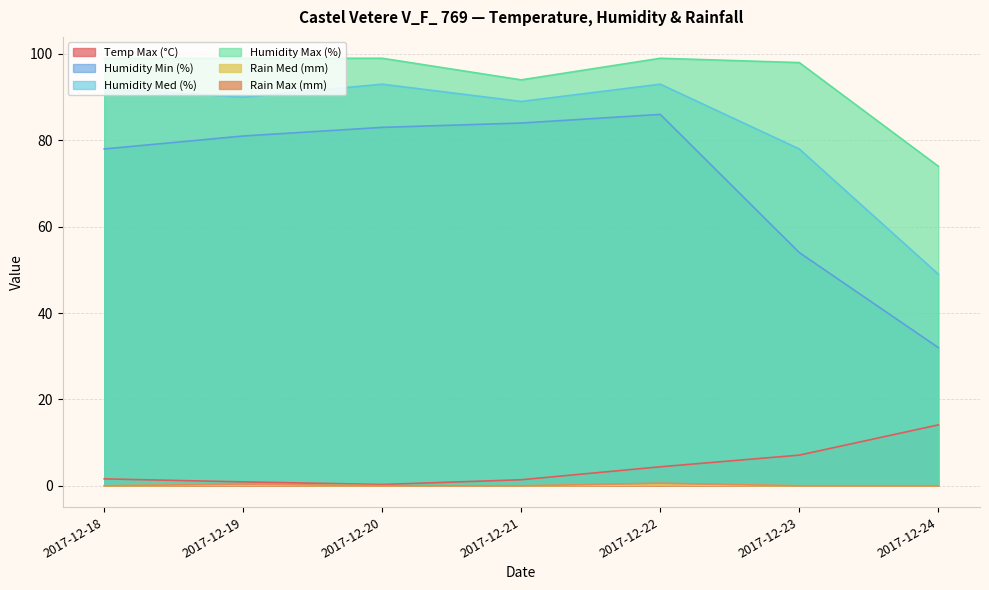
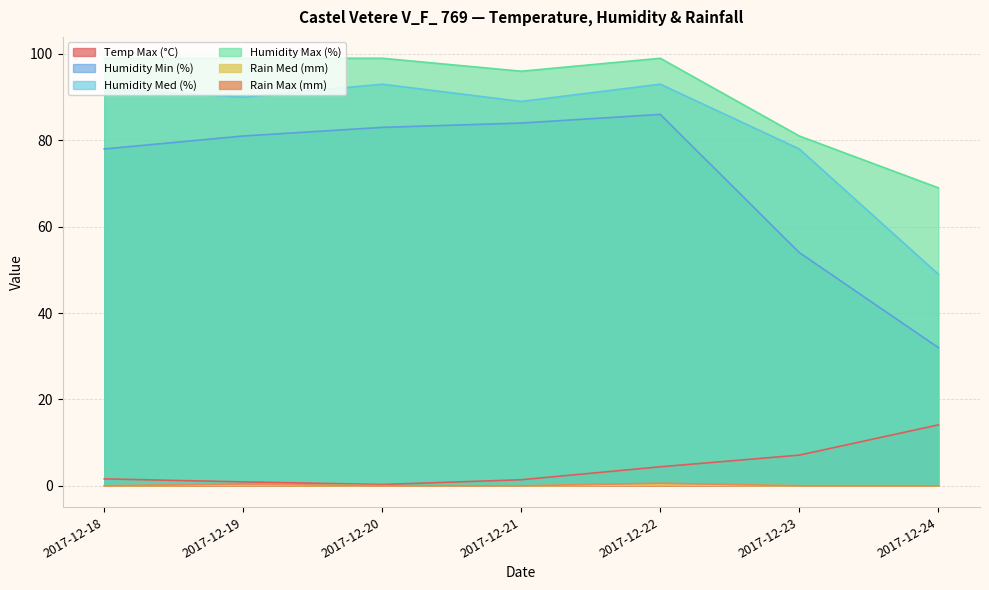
  {
    "Humidity Max (%)": {
      "2017-12-20": 99,
-     "2017-12-21": 94,
+     "2017-12-21": 96,
      "2017-12-22": 99,
-     "2017-12-23": 98,
-     "2017-12-24": 74
+     "2017-12-23": 81,
+     "2017-12-24": 69
    }
  }
